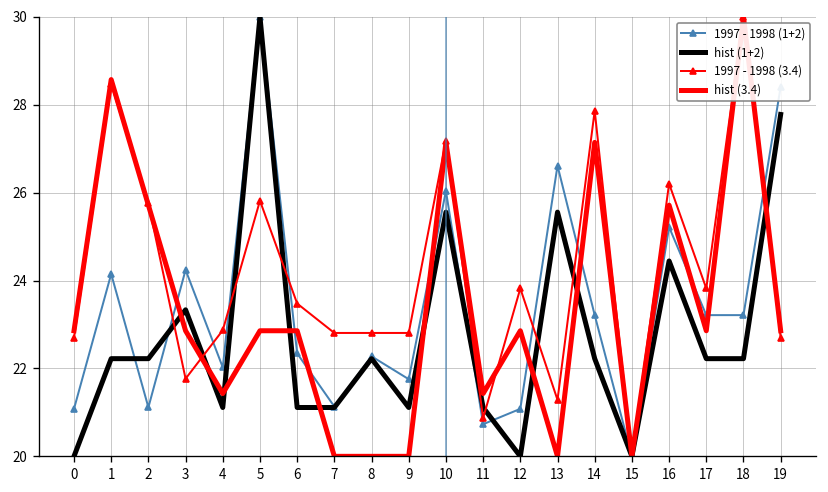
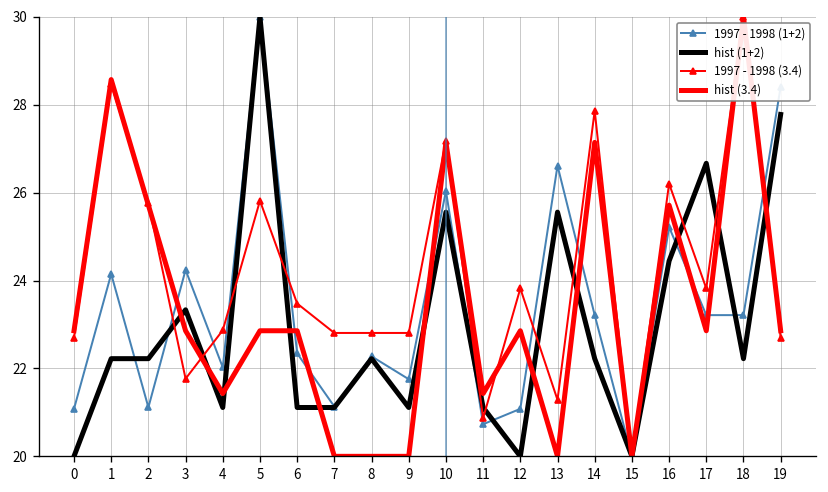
  {
    "1997 - 1998 (1+2)": {
      "0": 21.1,
      "1": 24.1,
      "2": 21.1,
      "3": 24.2,
      "4": 22.0,
      "6": 22.3,
      "9": 21.8,
      "10": 26.0,
      "11": 20.7,
      "12": 21.1,
      "13": 26.6,
      "14": 23.2,
      "16": 25.2,
      "17": 23.2,
      "18": 23.2
    },
    "hist (1+2)": {
      "0": 20.0,
      "1": 22.2,
      "2": 22.2,
      "3": 23.3,
      "4": 21.1,
      "6": 21.1,
      "9": 21.1,
      "10": 25.6,
      "11": 21.1,
      "12": 20.0,
      "13": 25.6,
      "14": 22.2,
      "16": 24.4,
-     "17": 22.2,
+     "17": 26.7,
      "18": 22.2,
      "19": 27.8
    }
  }
